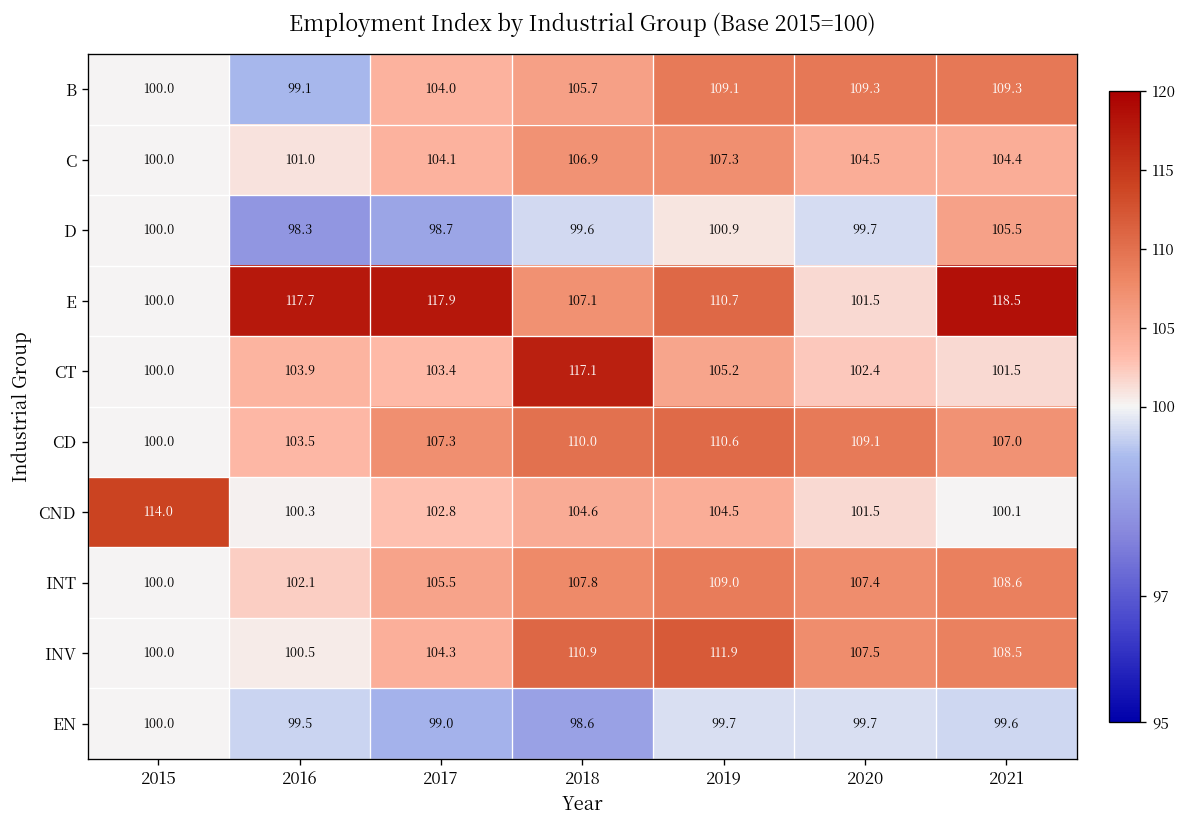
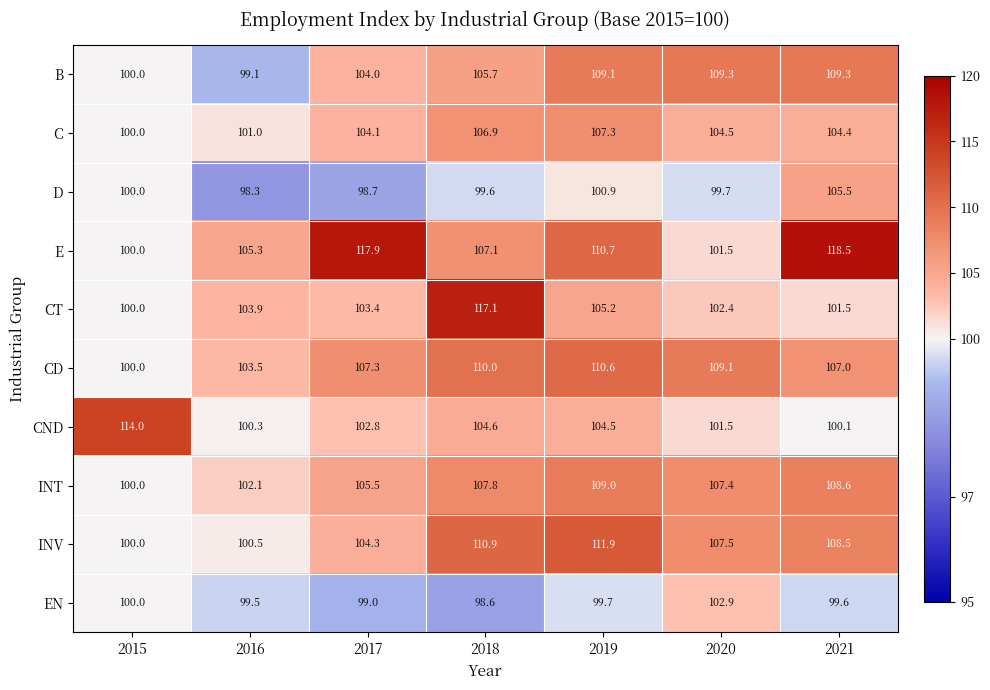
  {
    "B": {
      "2015": 100.0,
      "2016": 99.1,
      "2017": 104.0,
      "2018": 105.7,
      "2019": 109.1,
      "2020": 109.3,
      "2021": 109.3
    },
    "C": {
      "2015": 100.0,
      "2016": 101.0,
      "2017": 104.1,
      "2018": 106.9,
      "2019": 107.3,
      "2020": 104.5,
      "2021": 104.4
    },
    "D": {
      "2015": 100.0,
      "2016": 98.3,
      "2017": 98.7,
      "2018": 99.6,
      "2019": 100.9,
      "2020": 99.7,
      "2021": 105.5
    },
    "E": {
      "2015": 100.0,
-     "2016": 117.7,
+     "2016": 105.3,
      "2017": 117.9,
      "2018": 107.1,
      "2019": 110.7,
      "2020": 101.5,
      "2021": 118.5
    },
    "CT": {
      "2015": 100.0,
      "2016": 103.9,
      "2017": 103.4,
      "2018": 117.1,
      "2019": 105.2,
      "2020": 102.4,
      "2021": 101.5
    },
    "CD": {
      "2015": 100.0,
      "2016": 103.5,
      "2017": 107.3,
      "2018": 110.0,
      "2019": 110.6,
      "2020": 109.1,
      "2021": 107.0
    },
    "CND": {
      "2015": 114.0,
      "2016": 100.3,
      "2017": 102.8,
      "2018": 104.6,
      "2019": 104.5,
      "2020": 101.5,
      "2021": 100.1
    },
    "INT": {
      "2015": 100.0,
      "2016": 102.1,
      "2017": 105.5,
      "2018": 107.8,
      "2019": 109.0,
      "2020": 107.4,
      "2021": 108.6
    },
    "INV": {
      "2015": 100.0,
      "2016": 100.5,
      "2017": 104.3,
      "2018": 110.9,
      "2019": 111.9,
      "2020": 107.5,
      "2021": 108.5
    },
    "EN": {
      "2015": 100.0,
      "2016": 99.5,
      "2017": 99.0,
      "2018": 98.6,
      "2019": 99.7,
-     "2020": 99.7,
+     "2020": 102.9,
      "2021": 99.6
    }
  }
